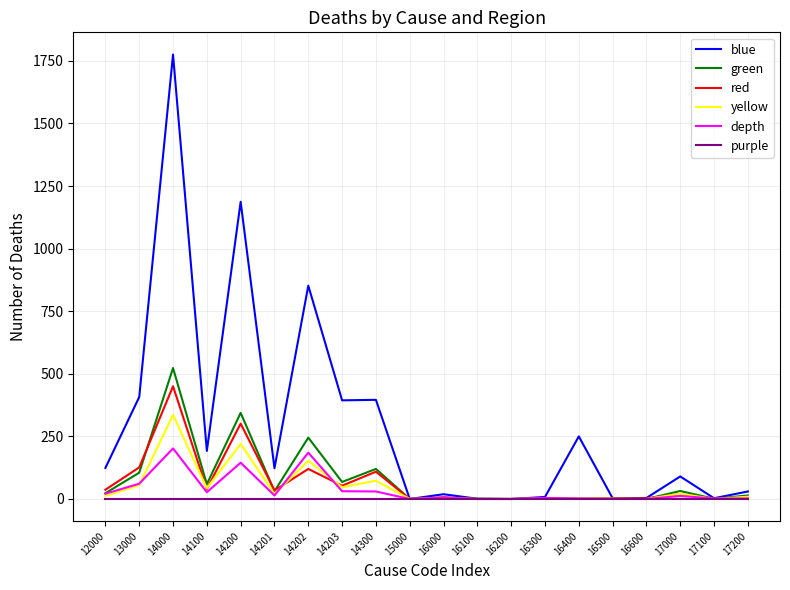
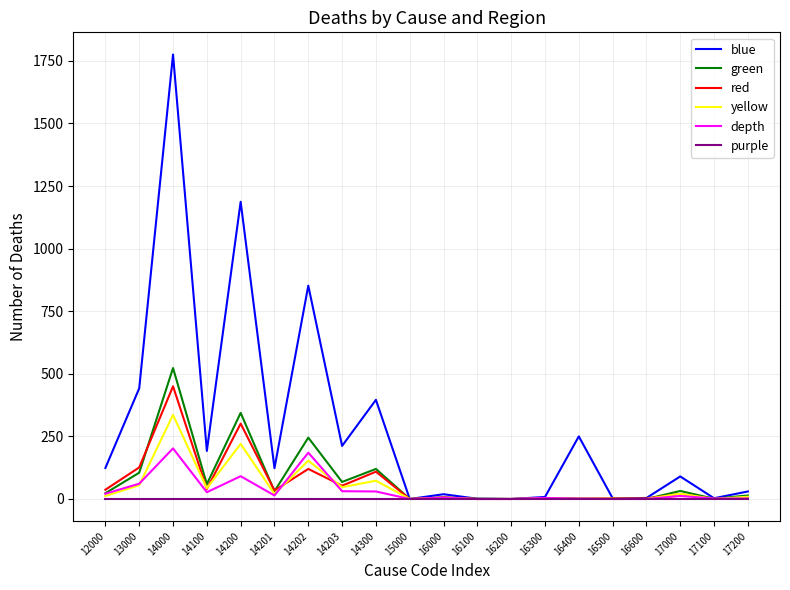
  {
    "blue": {
      "12000": 120,
-     "13000": 410,
+     "13000": 440,
      "14000": 1780,
      "14100": 190,
      "14200": 1190,
      "14201": 120,
      "14202": 850,
-     "14203": 390,
+     "14203": 210,
      "14300": 400,
      "16000": 20,
      "16400": 250,
      "17000": 90,
      "17200": 30
    },
    "green": {
      "13000": 110,
      "14000": 520,
      "14100": 60,
      "14200": 340,
      "14202": 250,
      "14203": 70,
      "14300": 120,
      "17000": 30
    },
    "red": {
      "12000": 40,
      "13000": 130,
      "14000": 450,
      "14200": 300,
      "14202": 120,
      "14300": 110
    },
    "yellow": {
      "14000": 340,
      "14200": 220,
      "14202": 150,
      "14300": 70
    },
    "depth": {
      "14000": 200,
      "14100": 30,
-     "14200": 150,
+     "14200": 90,
      "14202": 190,
      "14203": 30,
      "14300": 30
    },
    "purple": {
      "12000": 0,
      "13000": 0,
      "14000": 0,
      "14100": 0,
      "14200": 0,
      "14201": 0,
      "14202": 0,
      "14203": 0,
      "14300": 0,
      "17000": 0
    }
  }
